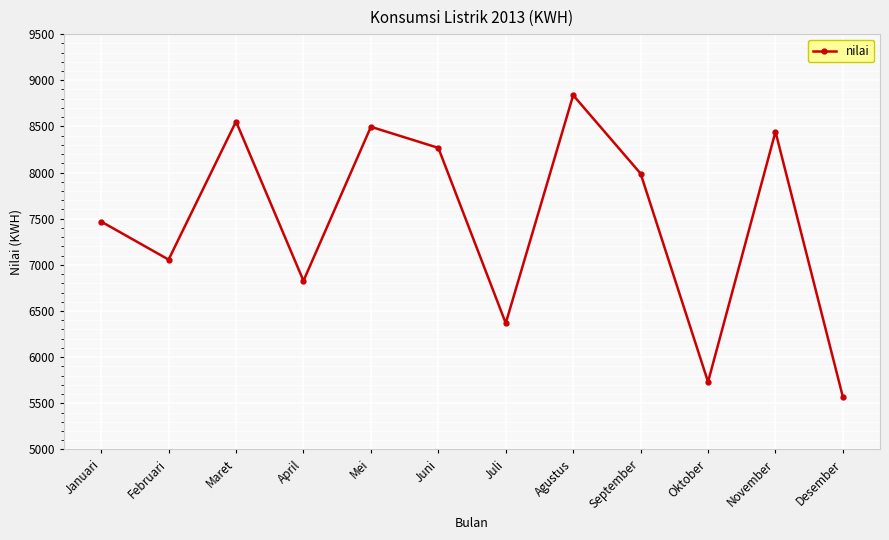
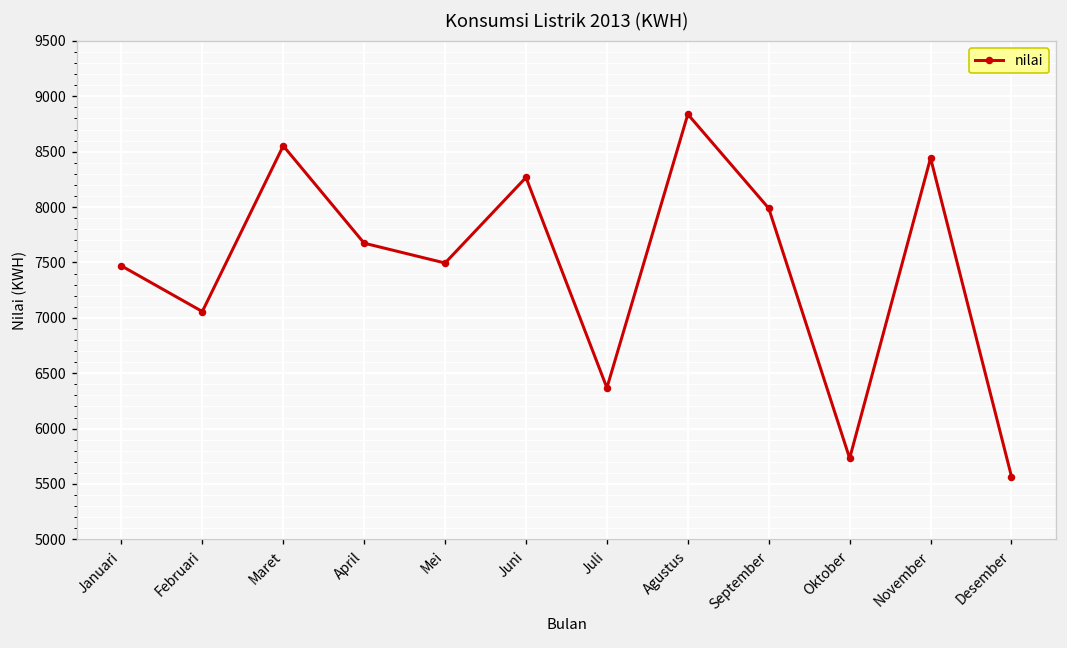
  {
    "Januari": 7500,
    "Februari": 7100,
    "Maret": 8600,
-   "April": 6800,
-   "Mei": 8500,
+   "April": 7700,
+   "Mei": 7500,
    "Juni": 8300,
    "Juli": 6400,
    "Agustus": 8800,
    "September": 8000,
    "Oktober": 5700,
    "November": 8400,
    "Desember": 5600
  }
